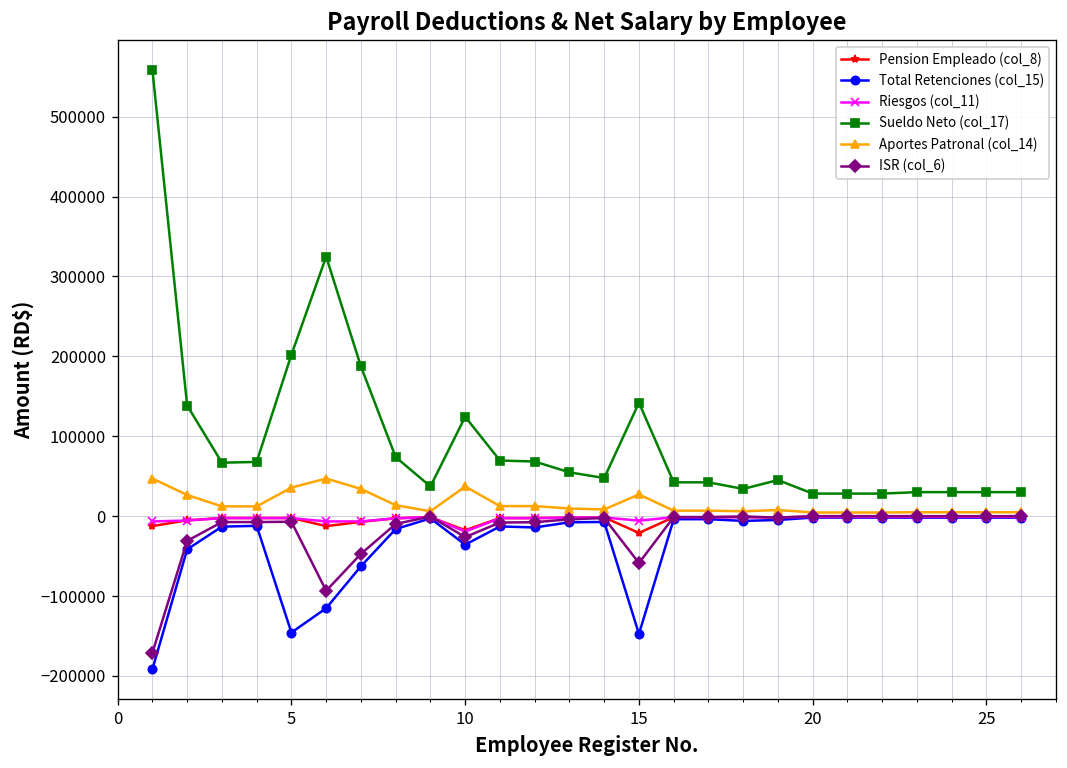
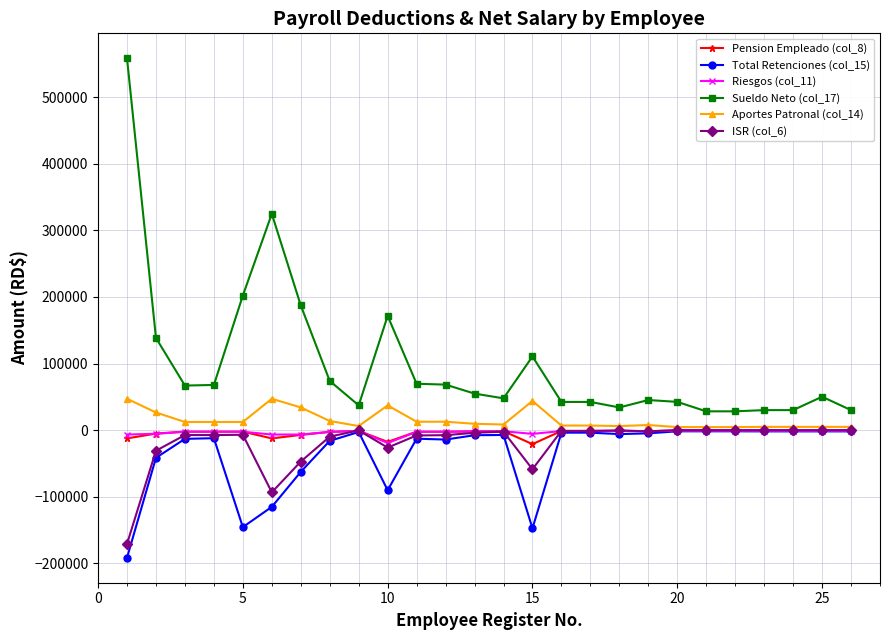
  {
    "Pension Empleado (col_8)": {
      "15": -20000
    },
    "Total Retenciones (col_15)": {
      "5": -150000,
-     "10": -40000,
+     "10": -90000,
      "15": -150000
    },
    "Riesgos (col_11)": {
      "15": -10000
    },
    "Sueldo Neto (col_17)": {
      "5": 200000,
-     "10": 120000,
-     "15": 140000,
-     "20": 30000,
-     "25": 30000
+     "10": 170000,
+     "15": 110000,
+     "20": 40000,
+     "25": 50000
    },
    "Aportes Patronal (col_14)": {
-     "5": 40000,
+     "5": 10000,
      "10": 40000,
-     "15": 30000,
+     "15": 40000,
      "20": 0,
      "25": 0
    },
    "ISR (col_6)": {
      "5": -10000,
      "10": -30000,
      "15": -60000
    }
  }
